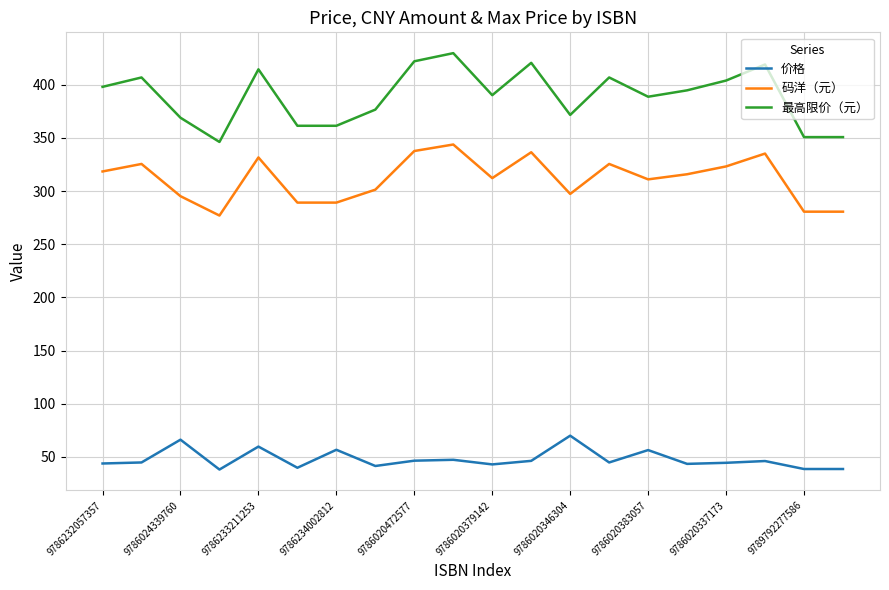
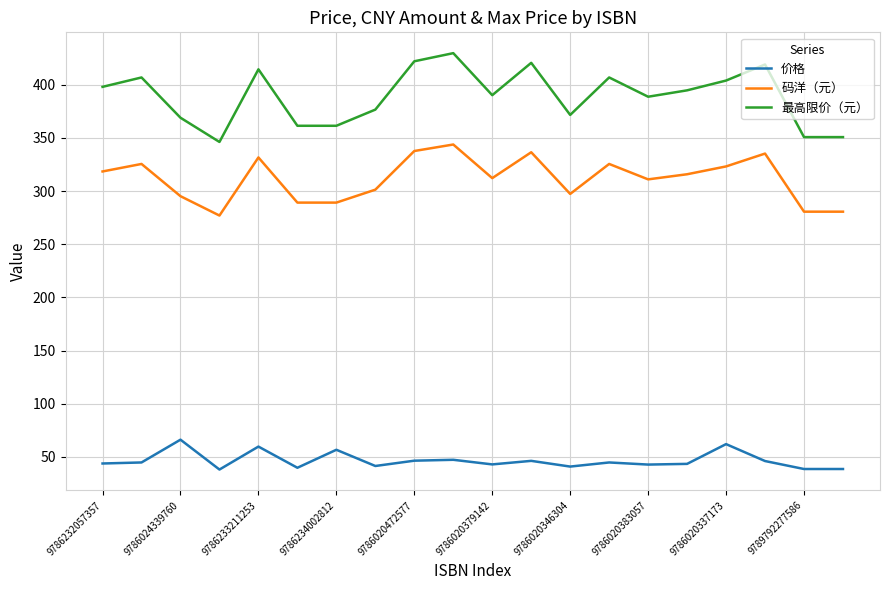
  {
    "价格": {
      "9786232057357": 44,
      "9786024339760": 66,
      "9786233211253": 60,
      "9786234002812": 57,
      "9786020472577": 46,
      "9786020379142": 43,
-     "9786020346304": 70,
-     "9786020383057": 56,
-     "9786020337173": 44,
+     "9786020346304": 41,
+     "9786020383057": 43,
+     "9786020337173": 62,
      "9789792277586": 39
    },
    "码洋（元）": {
      "9786232057357": 319,
      "9786024339760": 295,
      "9786233211253": 332,
      "9786234002812": 289,
      "9786020472577": 338,
      "9786020379142": 312,
      "9786020346304": 297,
      "9786020383057": 311,
      "9786020337173": 323,
      "9789792277586": 281
    },
    "最高限价（元）": {
      "9786232057357": 398,
      "9786024339760": 369,
      "9786233211253": 415,
      "9786234002812": 361,
      "9786020472577": 422,
      "9786020379142": 390,
      "9786020346304": 372,
      "9786020383057": 389,
      "9786020337173": 404,
      "9789792277586": 351
    }
  }
